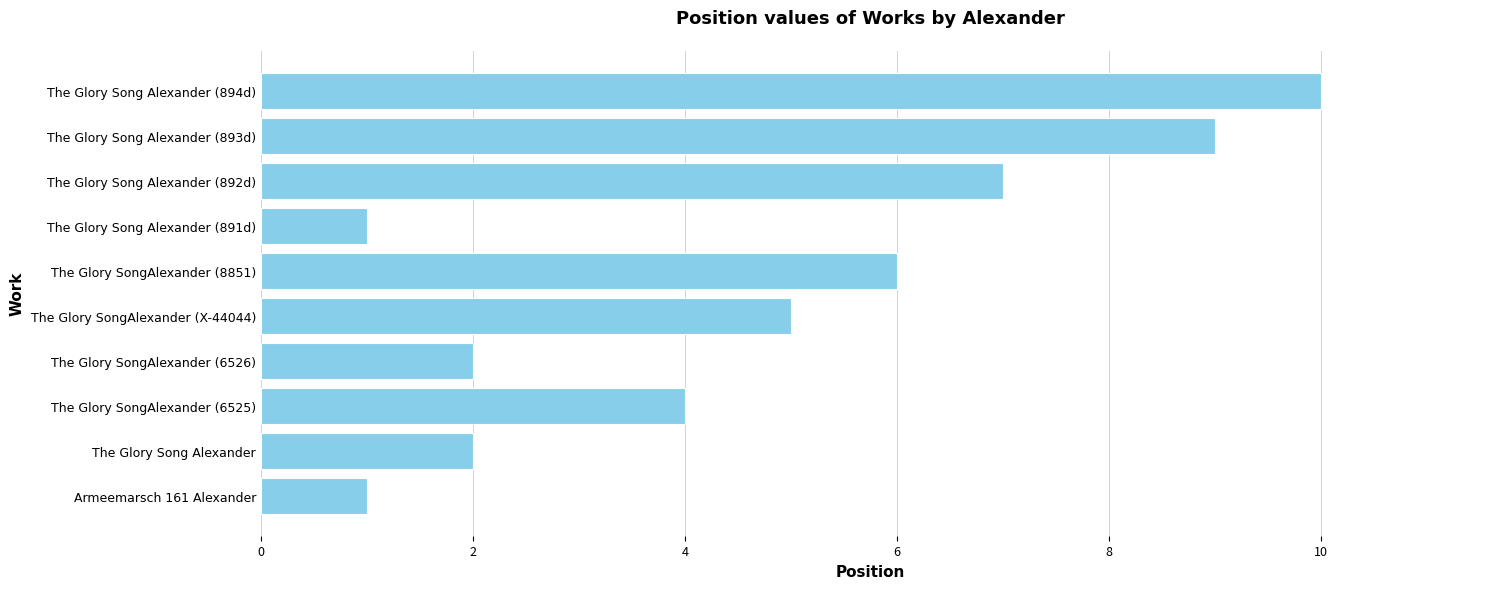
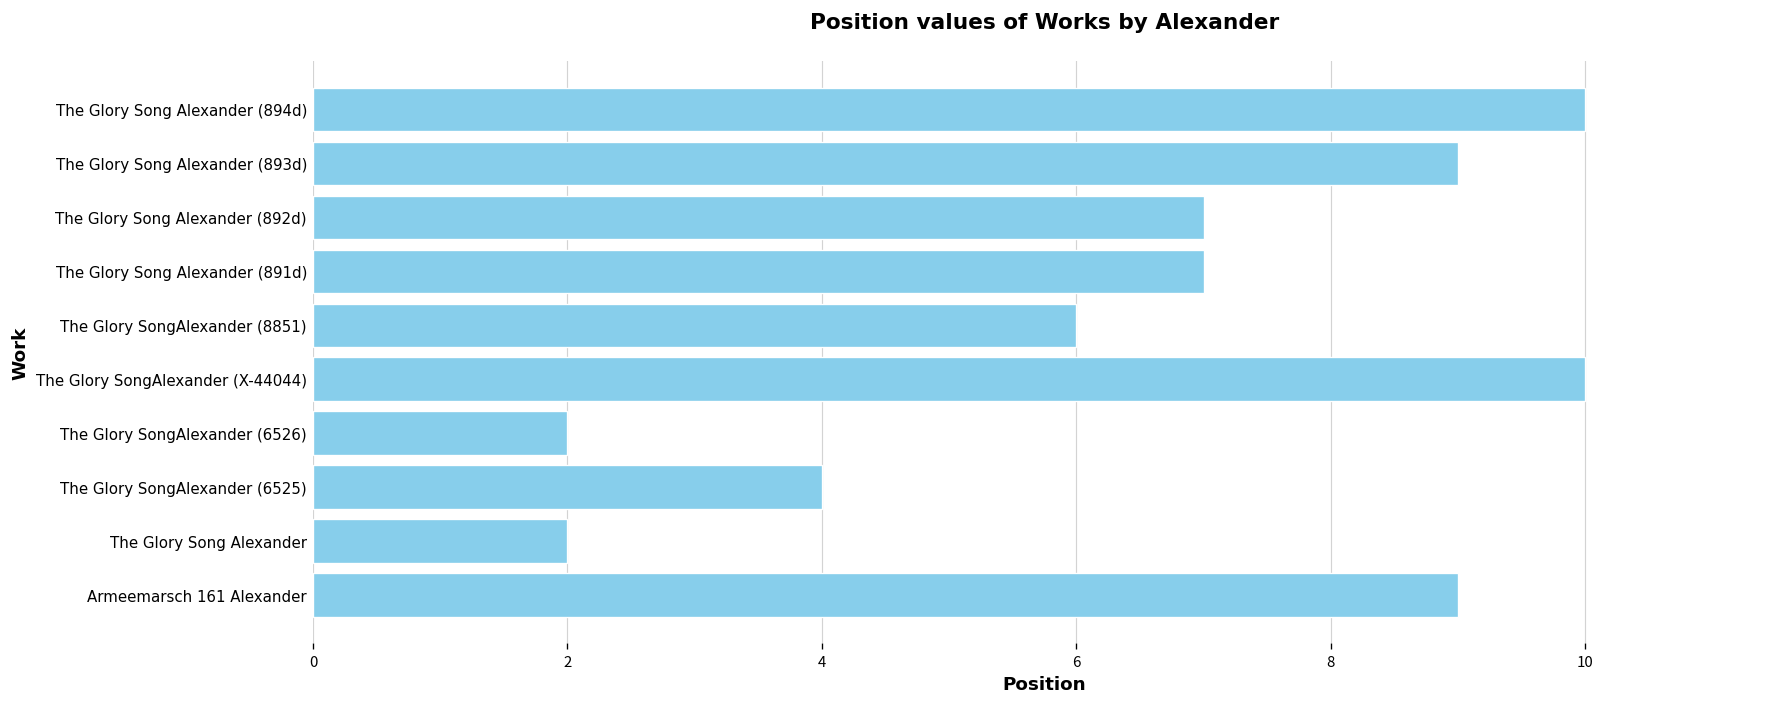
  {
    "The Glory Song Alexander (894d)": 10,
    "The Glory Song Alexander (893d)": 9,
    "The Glory Song Alexander (892d)": 7,
-   "The Glory Song Alexander (891d)": 1,
+   "The Glory Song Alexander (891d)": 7,
    "The Glory SongAlexander (8851)": 6,
-   "The Glory SongAlexander (X-44044)": 5,
+   "The Glory SongAlexander (X-44044)": 10,
    "The Glory SongAlexander (6526)": 2,
    "The Glory SongAlexander (6525)": 4,
    "The Glory Song Alexander": 2,
-   "Armeemarsch 161 Alexander": 1
+   "Armeemarsch 161 Alexander": 9
  }
